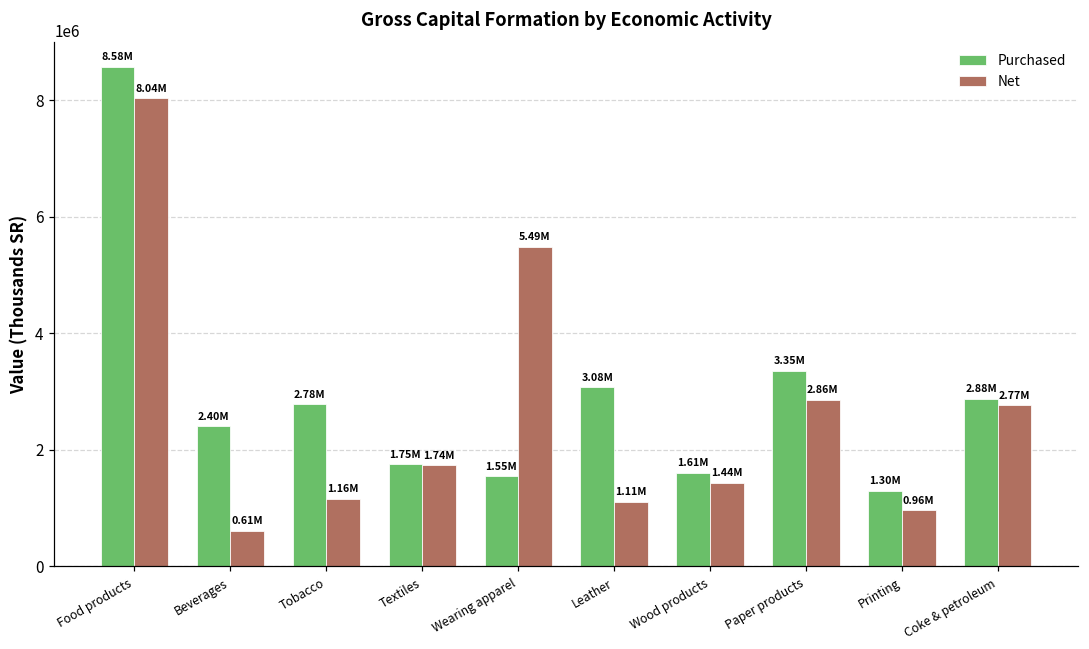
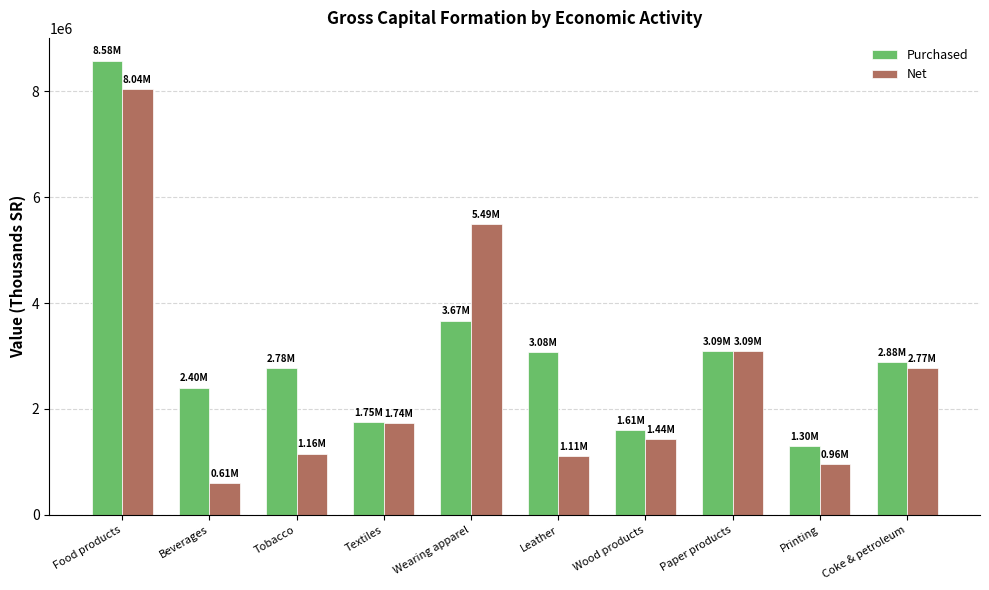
  {
    "Purchased": {
      "Food products": "8.58M",
      "Beverages": "2.40M",
      "Tobacco": "2.78M",
      "Textiles": "1.75M",
-     "Wearing apparel": "1.55M",
+     "Wearing apparel": "3.67M",
      "Leather": "3.08M",
      "Wood products": "1.61M",
-     "Paper products": "3.35M",
+     "Paper products": "3.09M",
      "Printing": "1.30M",
      "Coke & petroleum": "2.88M"
    },
    "Net": {
      "Food products": "8.04M",
      "Beverages": "0.61M",
      "Tobacco": "1.16M",
      "Textiles": "1.74M",
      "Wearing apparel": "5.49M",
      "Leather": "1.11M",
      "Wood products": "1.44M",
-     "Paper products": "2.86M",
+     "Paper products": "3.09M",
      "Printing": "0.96M",
      "Coke & petroleum": "2.77M"
    }
  }
